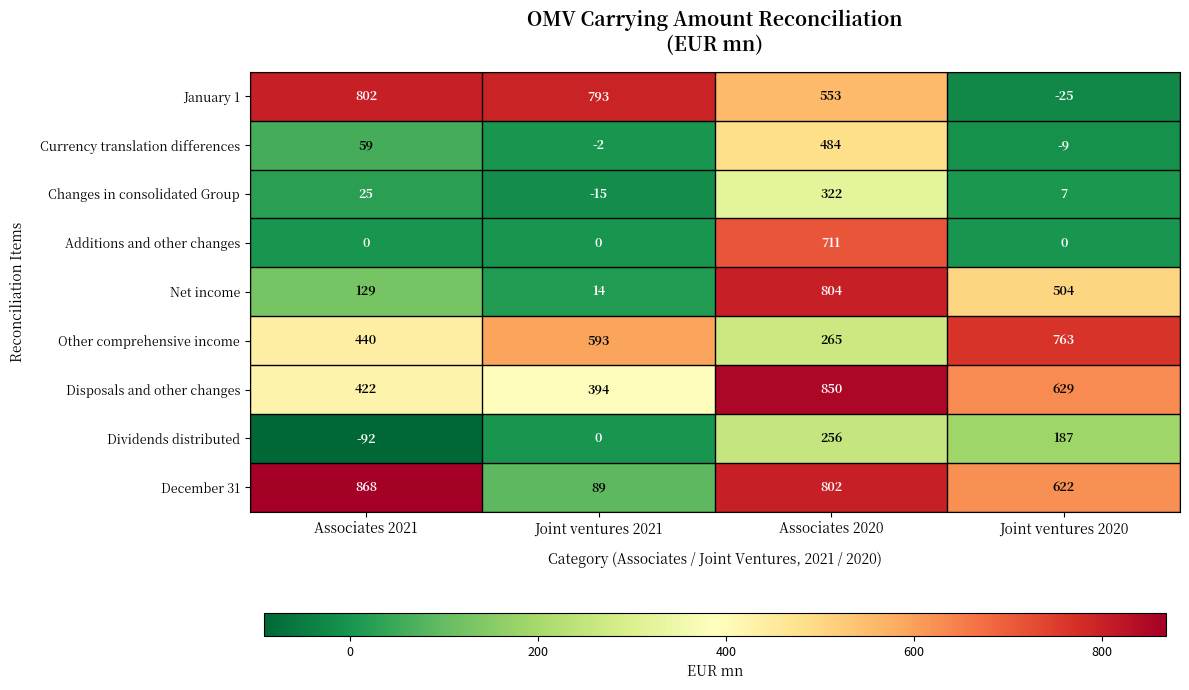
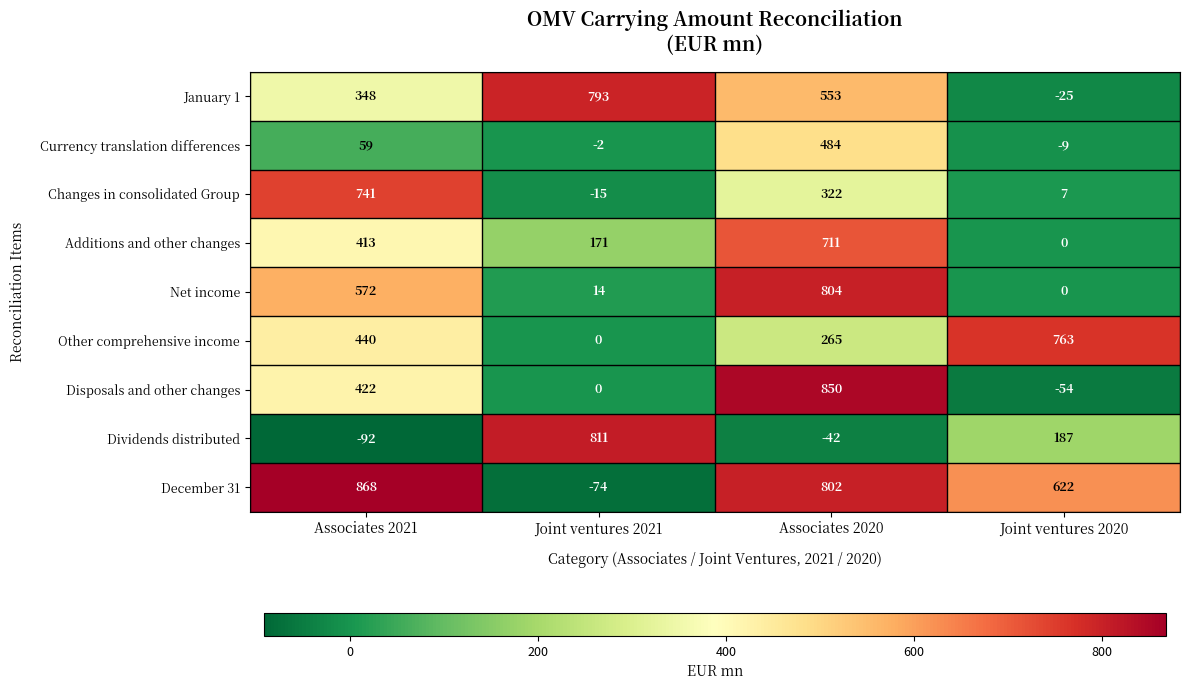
  {
    "January 1": {
-     "Associates 2021": 802,
+     "Associates 2021": 348,
      "Joint ventures 2021": 793,
      "Associates 2020": 553,
      "Joint ventures 2020": -25
    },
    "Currency translation differences": {
      "Associates 2021": 59,
      "Joint ventures 2021": -2,
      "Associates 2020": 484,
      "Joint ventures 2020": -9
    },
    "Changes in consolidated Group": {
-     "Associates 2021": 25,
+     "Associates 2021": 741,
      "Joint ventures 2021": -15,
      "Associates 2020": 322,
      "Joint ventures 2020": 7
    },
    "Additions and other changes": {
-     "Associates 2021": 0,
-     "Joint ventures 2021": 0,
+     "Associates 2021": 413,
+     "Joint ventures 2021": 171,
      "Associates 2020": 711,
      "Joint ventures 2020": 0
    },
    "Net income": {
-     "Associates 2021": 129,
+     "Associates 2021": 572,
      "Joint ventures 2021": 14,
      "Associates 2020": 804,
-     "Joint ventures 2020": 504
+     "Joint ventures 2020": 0
    },
    "Other comprehensive income": {
      "Associates 2021": 440,
-     "Joint ventures 2021": 593,
+     "Joint ventures 2021": 0,
      "Associates 2020": 265,
      "Joint ventures 2020": 763
    },
    "Disposals and other changes": {
      "Associates 2021": 422,
-     "Joint ventures 2021": 394,
+     "Joint ventures 2021": 0,
      "Associates 2020": 850,
-     "Joint ventures 2020": 629
+     "Joint ventures 2020": -54
    },
    "Dividends distributed": {
      "Associates 2021": -92,
-     "Joint ventures 2021": 0,
-     "Associates 2020": 256,
+     "Joint ventures 2021": 811,
+     "Associates 2020": -42,
      "Joint ventures 2020": 187
    },
    "December 31": {
      "Associates 2021": 868,
-     "Joint ventures 2021": 89,
+     "Joint ventures 2021": -74,
      "Associates 2020": 802,
      "Joint ventures 2020": 622
    }
  }
